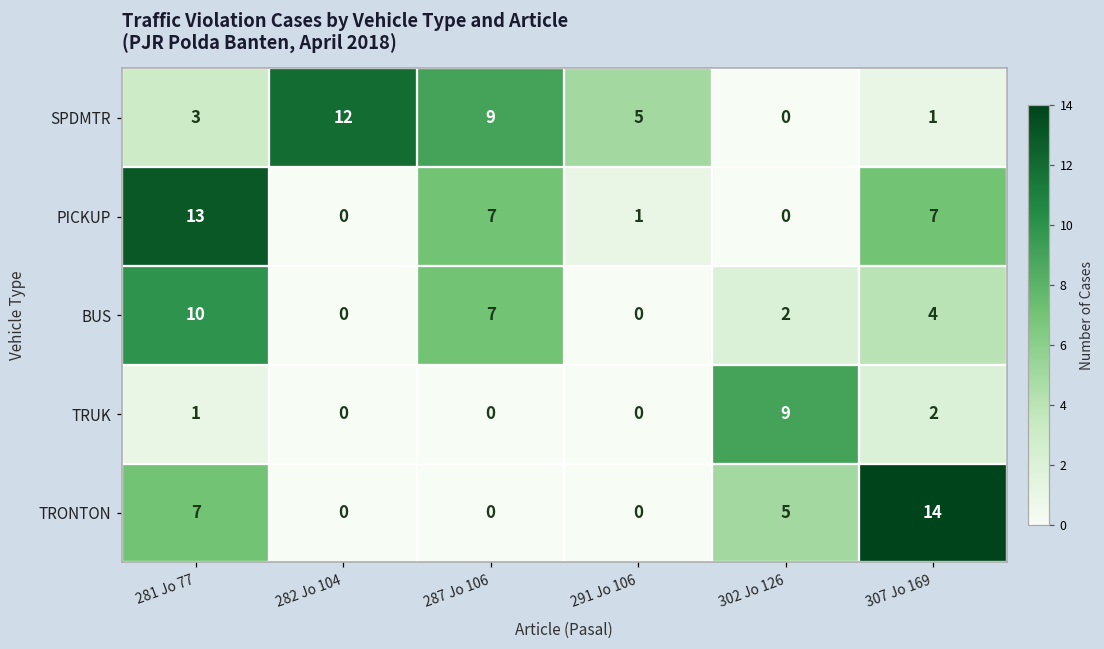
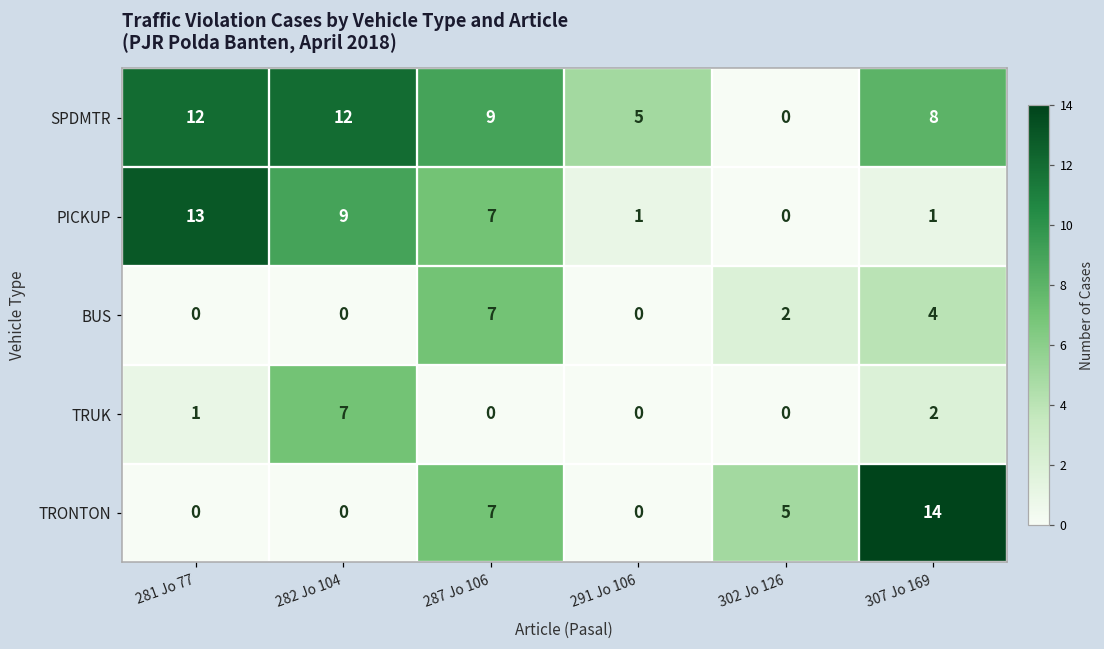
  {
    "SPDMTR": {
-     "281 Jo 77": 3,
+     "281 Jo 77": 12,
      "282 Jo 104": 12,
      "287 Jo 106": 9,
      "291 Jo 106": 5,
      "302 Jo 126": 0,
-     "307 Jo 169": 1
+     "307 Jo 169": 8
    },
    "PICKUP": {
      "281 Jo 77": 13,
-     "282 Jo 104": 0,
+     "282 Jo 104": 9,
      "287 Jo 106": 7,
      "291 Jo 106": 1,
      "302 Jo 126": 0,
-     "307 Jo 169": 7
+     "307 Jo 169": 1
    },
    "BUS": {
-     "281 Jo 77": 10,
+     "281 Jo 77": 0,
      "282 Jo 104": 0,
      "287 Jo 106": 7,
      "291 Jo 106": 0,
      "302 Jo 126": 2,
      "307 Jo 169": 4
    },
    "TRUK": {
      "281 Jo 77": 1,
-     "282 Jo 104": 0,
+     "282 Jo 104": 7,
      "287 Jo 106": 0,
      "291 Jo 106": 0,
-     "302 Jo 126": 9,
+     "302 Jo 126": 0,
      "307 Jo 169": 2
    },
    "TRONTON": {
-     "281 Jo 77": 7,
+     "281 Jo 77": 0,
      "282 Jo 104": 0,
-     "287 Jo 106": 0,
+     "287 Jo 106": 7,
      "291 Jo 106": 0,
      "302 Jo 126": 5,
      "307 Jo 169": 14
    }
  }
